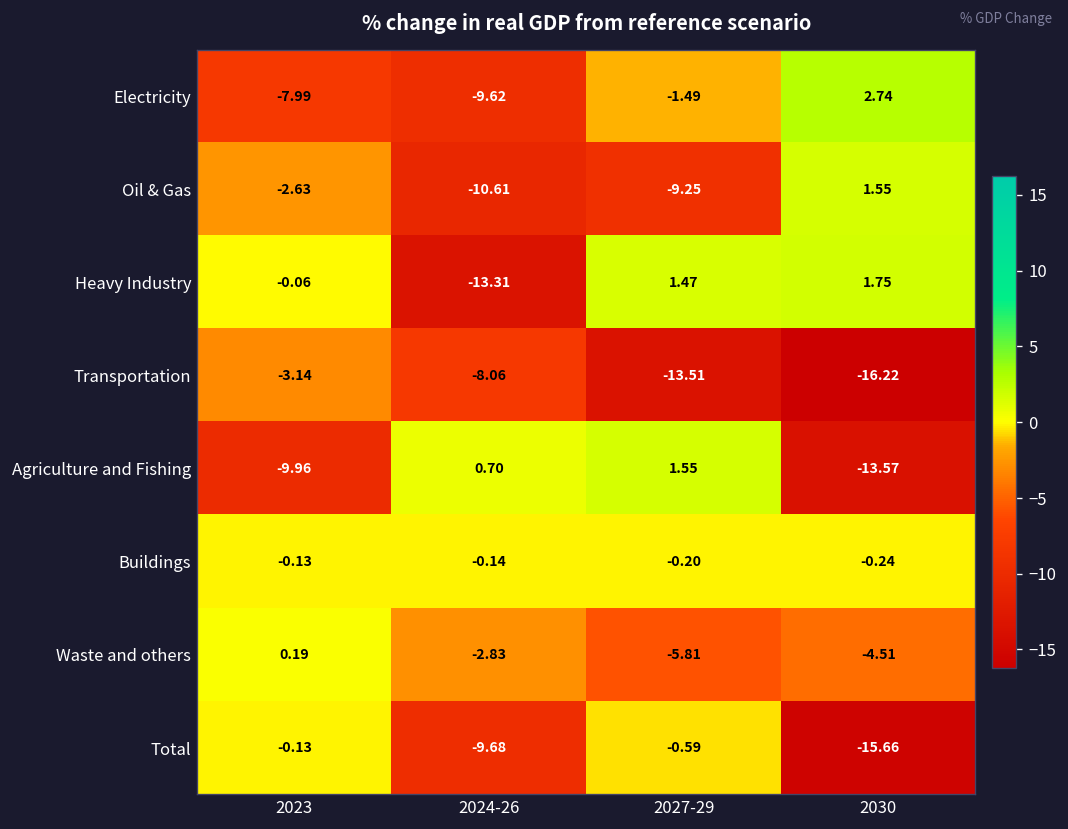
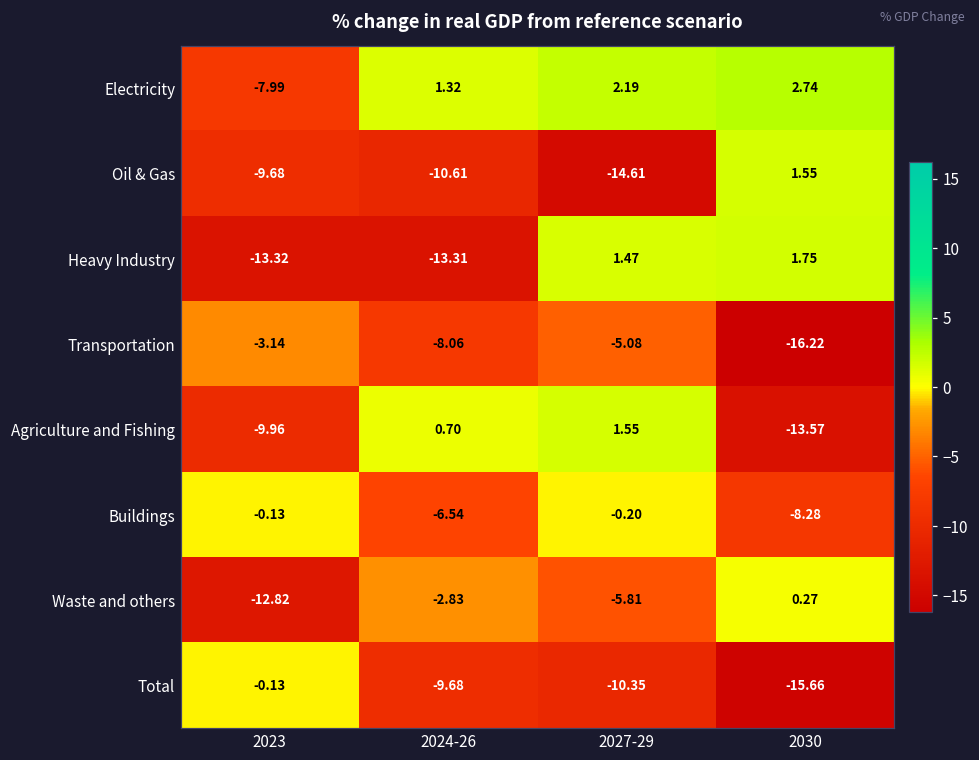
  {
    "Electricity": {
      "2023": -7.99,
-     "2024-26": -9.62,
-     "2027-29": -1.49,
+     "2024-26": 1.32,
+     "2027-29": 2.19,
      "2030": 2.74
    },
    "Oil & Gas": {
-     "2023": -2.63,
+     "2023": -9.68,
      "2024-26": -10.61,
-     "2027-29": -9.25,
+     "2027-29": -14.61,
      "2030": 1.55
    },
    "Heavy Industry": {
-     "2023": -0.06,
+     "2023": -13.32,
      "2024-26": -13.31,
      "2027-29": 1.47,
      "2030": 1.75
    },
    "Transportation": {
      "2023": -3.14,
      "2024-26": -8.06,
-     "2027-29": -13.51,
+     "2027-29": -5.08,
      "2030": -16.22
    },
    "Agriculture and Fishing": {
      "2023": -9.96,
      "2024-26": 0.70,
      "2027-29": 1.55,
      "2030": -13.57
    },
    "Buildings": {
      "2023": -0.13,
-     "2024-26": -0.14,
+     "2024-26": -6.54,
      "2027-29": -0.20,
-     "2030": -0.24
+     "2030": -8.28
    },
    "Waste and others": {
-     "2023": 0.19,
+     "2023": -12.82,
      "2024-26": -2.83,
      "2027-29": -5.81,
-     "2030": -4.51
+     "2030": 0.27
    },
    "Total": {
      "2023": -0.13,
      "2024-26": -9.68,
-     "2027-29": -0.59,
+     "2027-29": -10.35,
      "2030": -15.66
    }
  }
